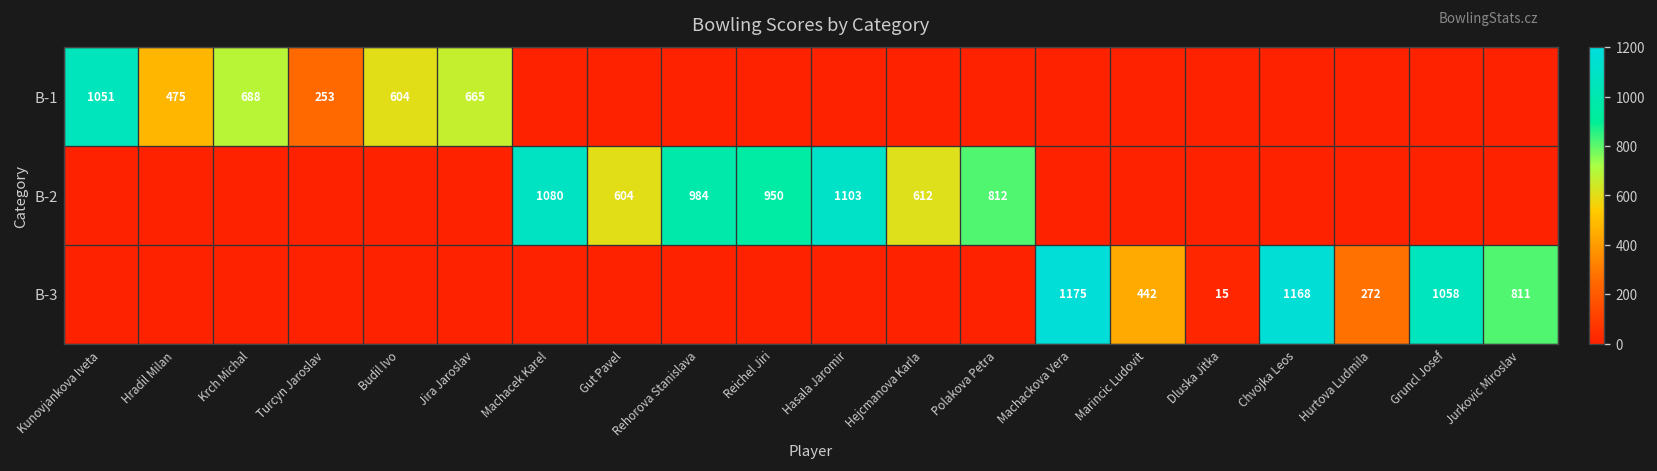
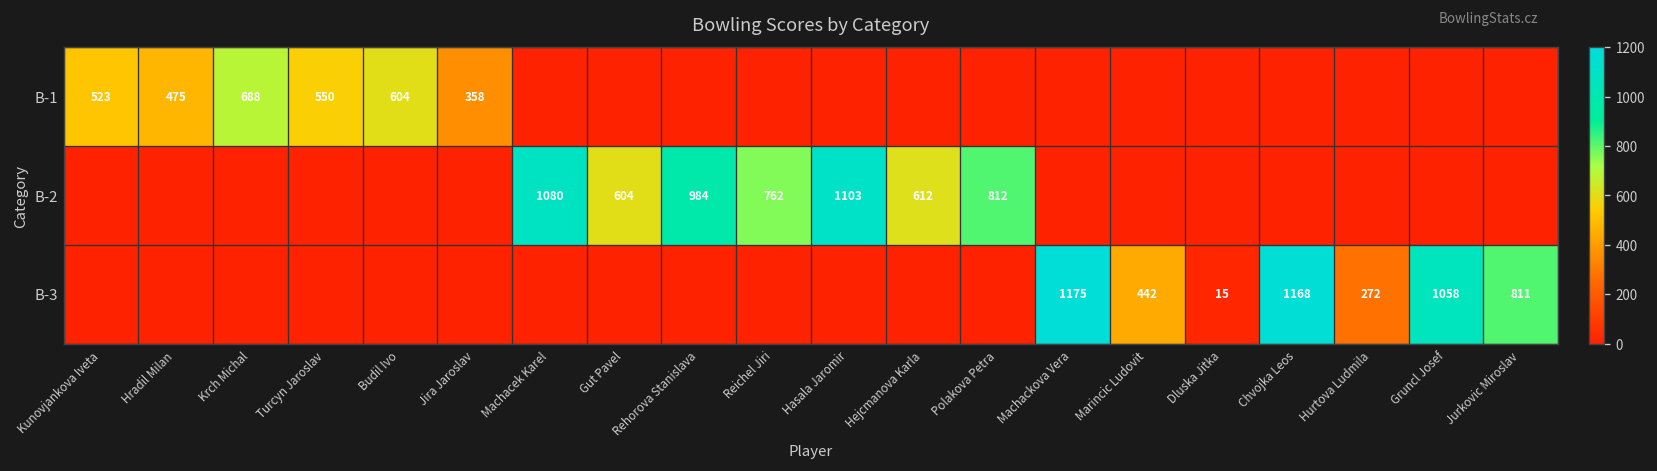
  {
    "B-1": {
-     "Kunovjankova Iveta": 1051,
+     "Kunovjankova Iveta": 523,
      "Hradil Milan": 475,
      "Krch Michal": 688,
-     "Turcyn Jaroslav": 253,
+     "Turcyn Jaroslav": 550,
      "Budil Ivo": 604,
-     "Jira Jaroslav": 665
+     "Jira Jaroslav": 358
    },
    "B-2": {
      "Machacek Karel": 1080,
      "Gut Pavel": 604,
      "Rehorova Stanislava": 984,
-     "Reichel Jiri": 950,
+     "Reichel Jiri": 762,
      "Hasala Jaromir": 1103,
      "Hejcmanova Karla": 612,
      "Polakova Petra": 812
    },
    "B-3": {
      "Machackova Vera": 1175,
      "Marincic Ludovit": 442,
      "Dluska Jitka": 15,
      "Chvojka Leos": 1168,
      "Hurtova Ludmila": 272,
      "Gruncl Josef": 1058,
      "Jurkovic Miroslav": 811
    }
  }
